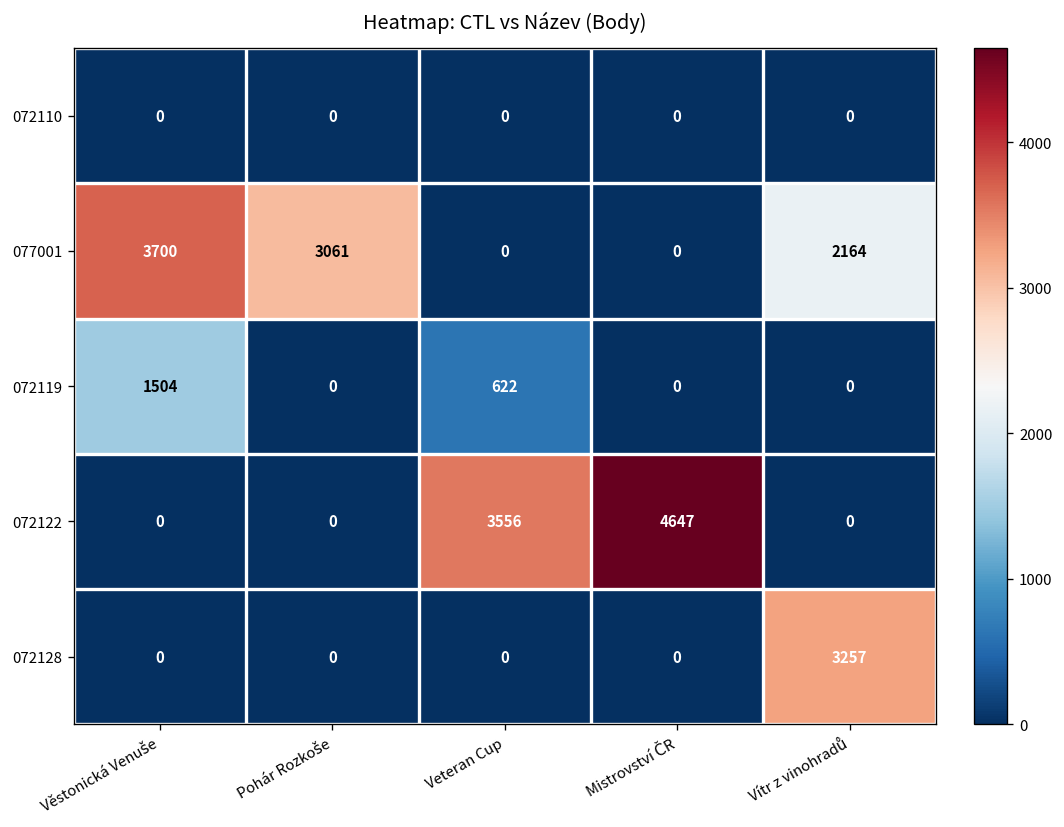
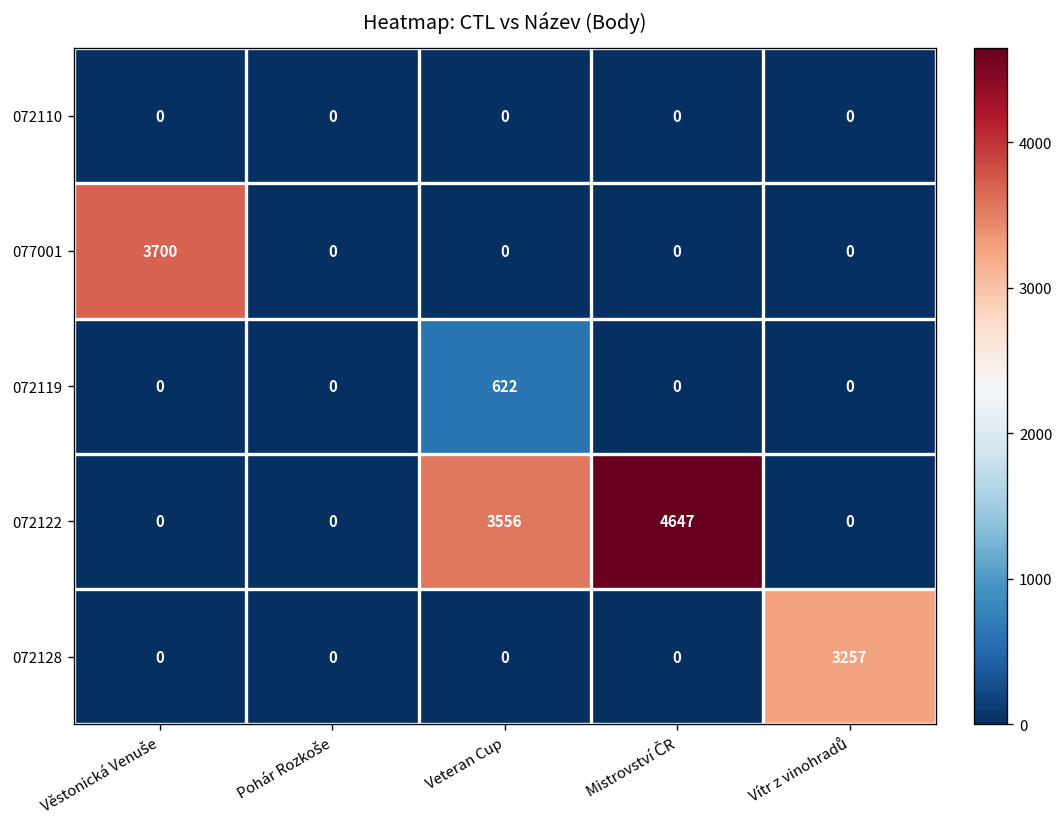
  {
    "072110": {
      "Věstonická Venuše": 0,
      "Pohár Rozkoše": 0,
      "Veteran Cup": 0,
      "Mistrovství ČR": 0,
      "Vítr z vinohradů": 0
    },
    "077001": {
      "Věstonická Venuše": 3700,
-     "Pohár Rozkoše": 3061,
+     "Pohár Rozkoše": 0,
      "Veteran Cup": 0,
      "Mistrovství ČR": 0,
-     "Vítr z vinohradů": 2164
+     "Vítr z vinohradů": 0
    },
    "072119": {
-     "Věstonická Venuše": 1504,
+     "Věstonická Venuše": 0,
      "Pohár Rozkoše": 0,
      "Veteran Cup": 622,
      "Mistrovství ČR": 0,
      "Vítr z vinohradů": 0
    },
    "072122": {
      "Věstonická Venuše": 0,
      "Pohár Rozkoše": 0,
      "Veteran Cup": 3556,
      "Mistrovství ČR": 4647,
      "Vítr z vinohradů": 0
    },
    "072128": {
      "Věstonická Venuše": 0,
      "Pohár Rozkoše": 0,
      "Veteran Cup": 0,
      "Mistrovství ČR": 0,
      "Vítr z vinohradů": 3257
    }
  }
